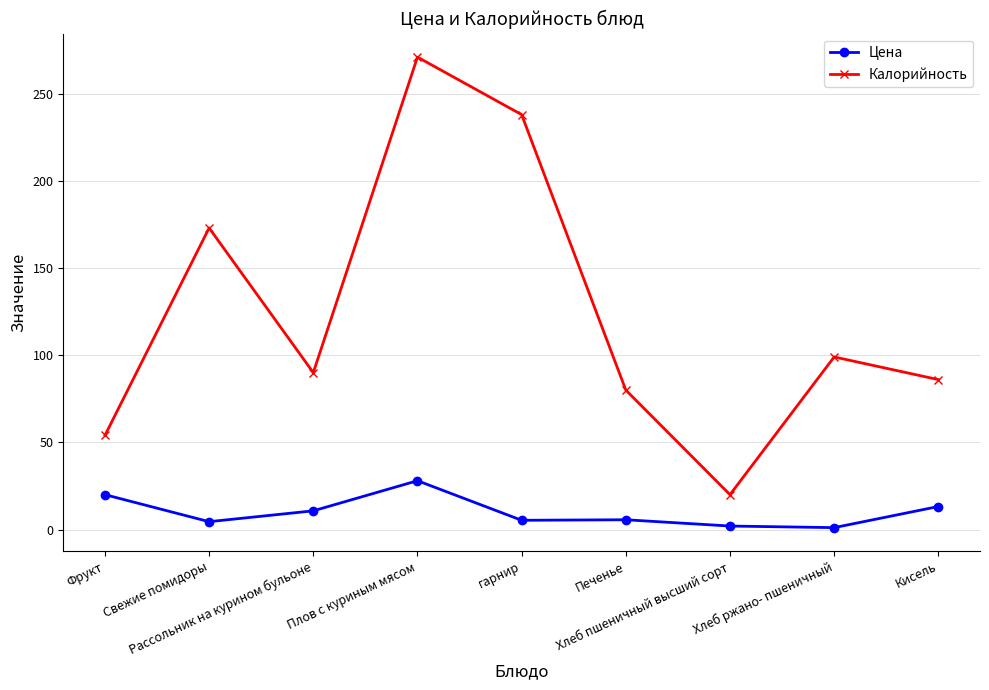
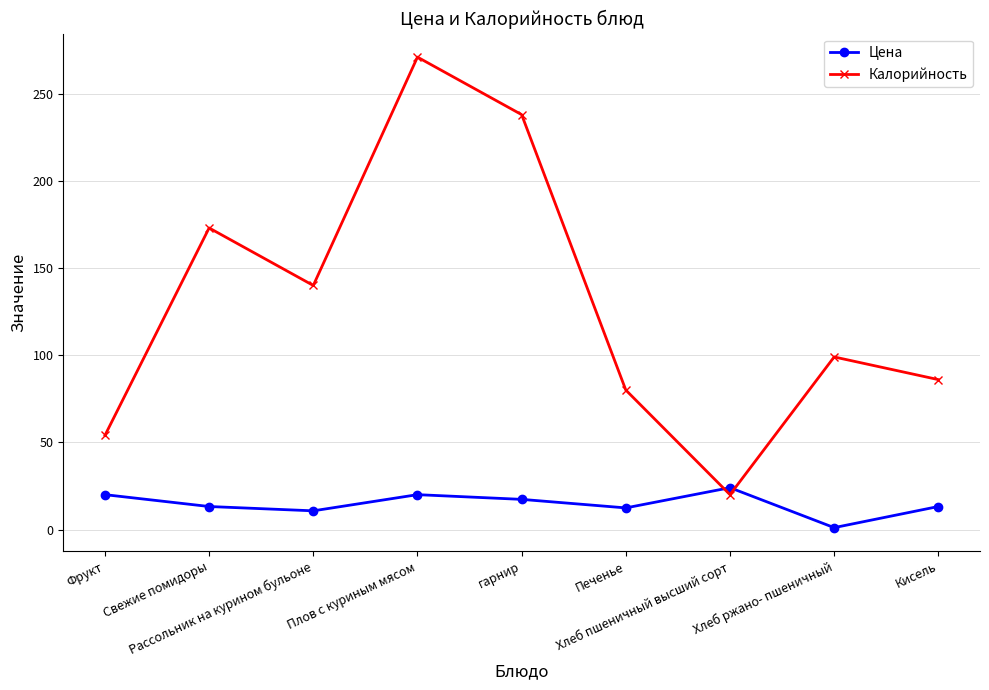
  {
    "Цена": {
      "Фрукт": 20,
-     "Свежие помидоры": 5,
+     "Свежие помидоры": 13,
      "Рассольник на курином бульоне": 11,
-     "Плов с куриным мясом": 28,
-     "гарнир": 5,
-     "Печенье": 6,
-     "Хлеб пшеничный высший сорт": 2,
+     "Плов с куриным мясом": 20,
+     "гарнир": 17,
+     "Печенье": 12,
+     "Хлеб пшеничный высший сорт": 24,
      "Хлеб ржано- пшеничный": 1,
      "Кисель": 13
    },
    "Калорийность": {
      "Фрукт": 54,
      "Свежие помидоры": 173,
-     "Рассольник на курином бульоне": 90,
+     "Рассольник на курином бульоне": 140,
      "Плов с куриным мясом": 271,
      "гарнир": 238,
      "Печенье": 80,
      "Хлеб пшеничный высший сорт": 20,
      "Хлеб ржано- пшеничный": 99,
      "Кисель": 86
    }
  }
